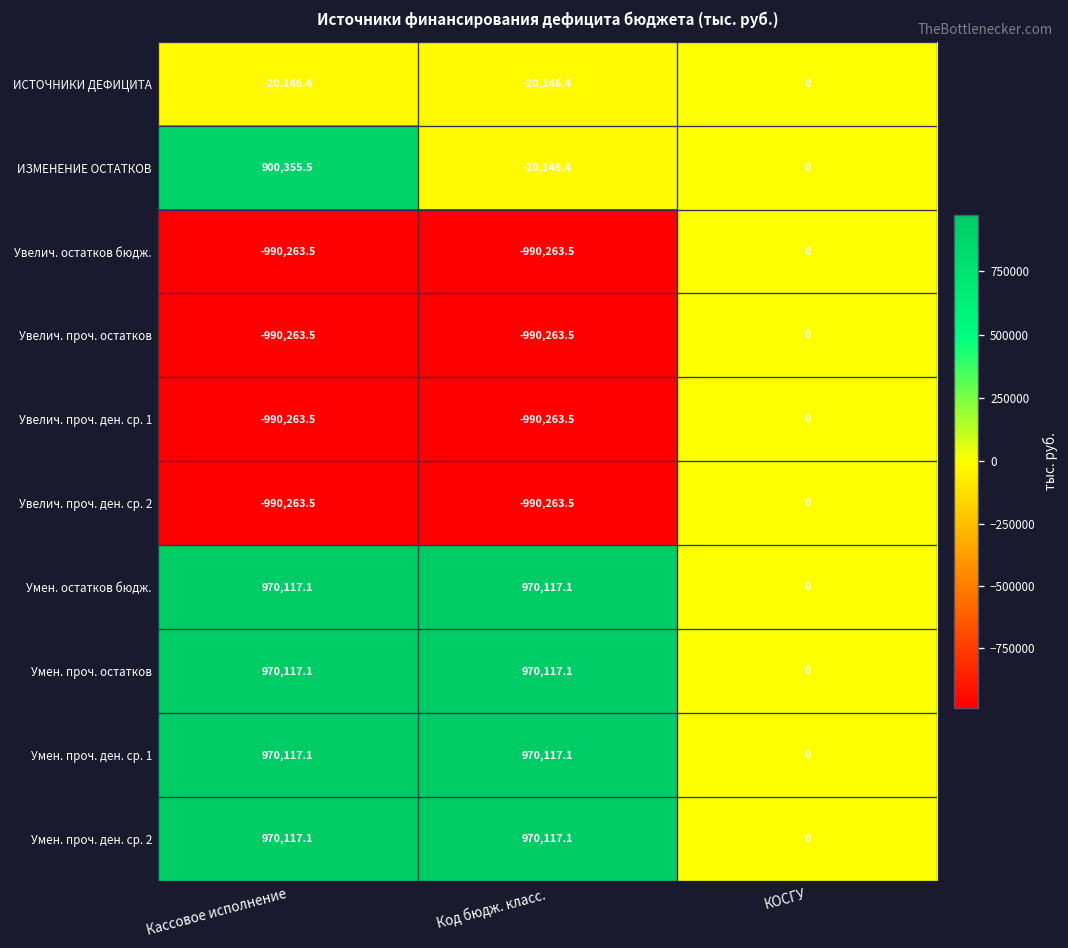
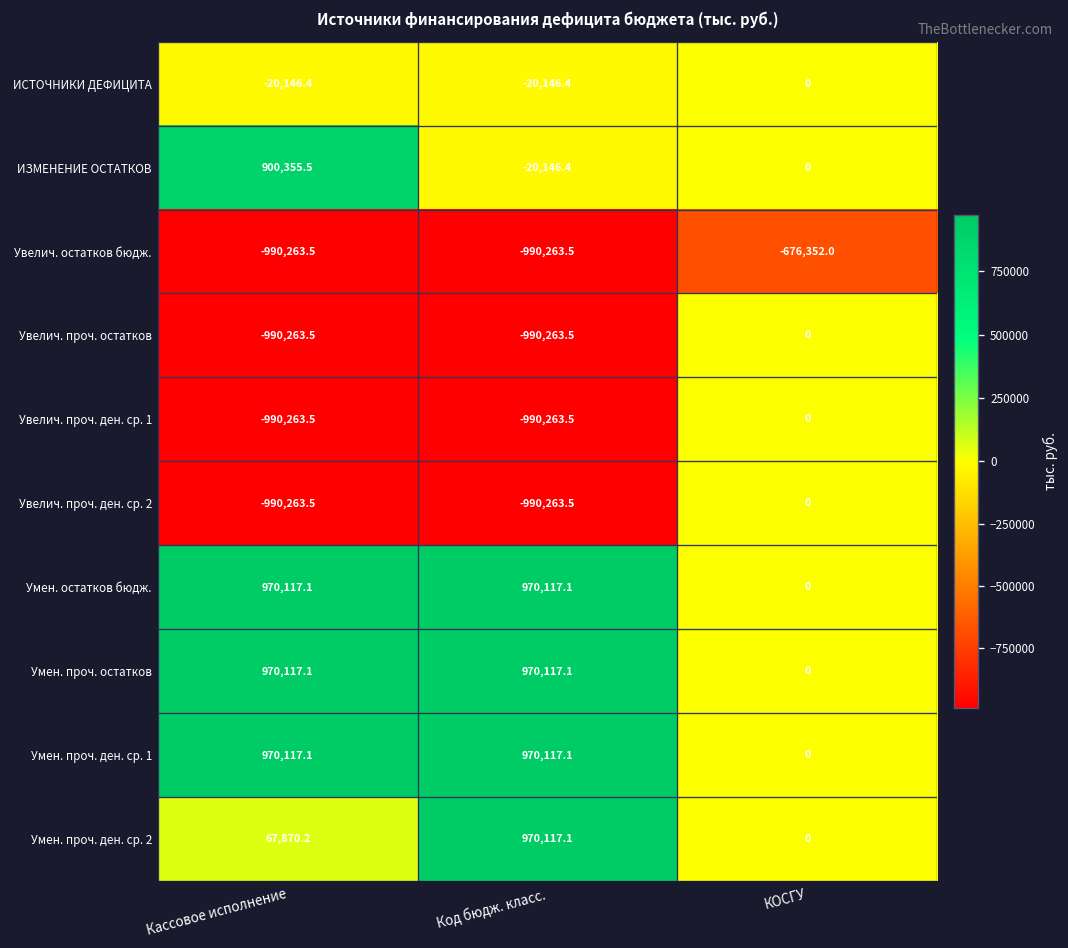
  {
    "ИСТОЧНИКИ ДЕФИЦИТА": {
      "Кассовое исполнение": "-20,146.4",
      "Код бюдж. класс.": "-20,146.4",
      "КОСГУ": "0"
    },
    "ИЗМЕНЕНИЕ ОСТАТКОВ": {
      "Кассовое исполнение": "900,355.5",
      "Код бюдж. класс.": "-20,146.4",
      "КОСГУ": "0"
    },
    "Увелич. остатков бюдж.": {
      "Кассовое исполнение": "-990,263.5",
      "Код бюдж. класс.": "-990,263.5",
-     "КОСГУ": "0"
+     "КОСГУ": "-676,352.0"
    },
    "Увелич. проч. остатков": {
      "Кассовое исполнение": "-990,263.5",
      "Код бюдж. класс.": "-990,263.5",
      "КОСГУ": "0"
    },
    "Увелич. проч. ден. ср. 1": {
      "Кассовое исполнение": "-990,263.5",
      "Код бюдж. класс.": "-990,263.5",
      "КОСГУ": "0"
    },
    "Увелич. проч. ден. ср. 2": {
      "Кассовое исполнение": "-990,263.5",
      "Код бюдж. класс.": "-990,263.5",
      "КОСГУ": "0"
    },
    "Умен. остатков бюдж.": {
      "Кассовое исполнение": "970,117.1",
      "Код бюдж. класс.": "970,117.1",
      "КОСГУ": "0"
    },
    "Умен. проч. остатков": {
      "Кассовое исполнение": "970,117.1",
      "Код бюдж. класс.": "970,117.1",
      "КОСГУ": "0"
    },
    "Умен. проч. ден. ср. 1": {
      "Кассовое исполнение": "970,117.1",
      "Код бюдж. класс.": "970,117.1",
      "КОСГУ": "0"
    },
    "Умен. проч. ден. ср. 2": {
-     "Кассовое исполнение": "970,117.1",
+     "Кассовое исполнение": "67,870.2",
      "Код бюдж. класс.": "970,117.1",
      "КОСГУ": "0"
    }
  }
